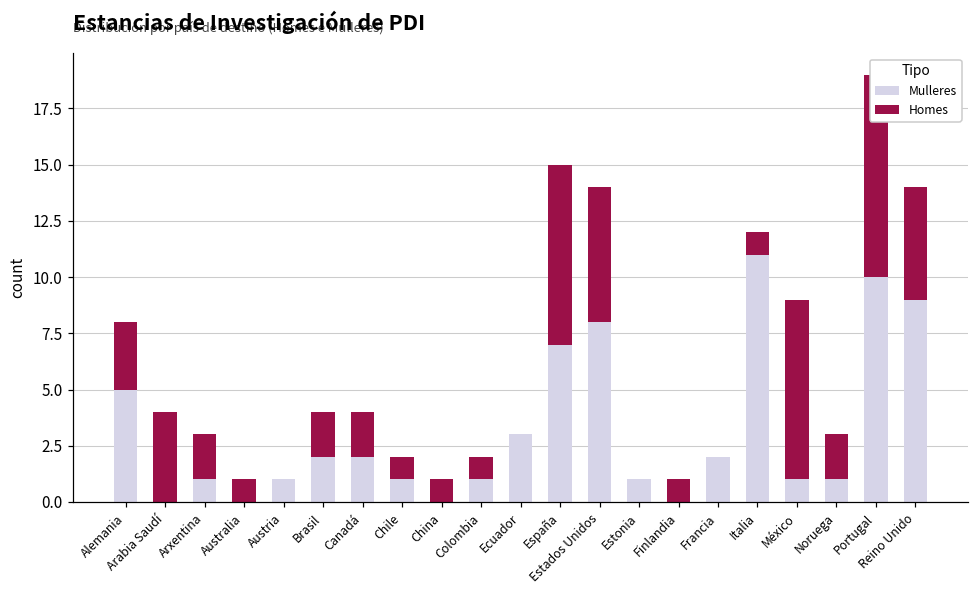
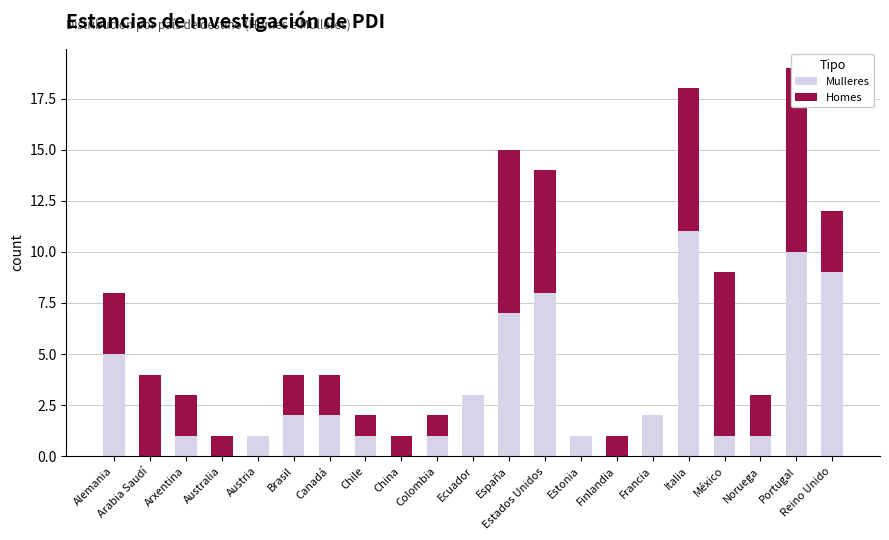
  {
    "Mulleres": {
      "Alemania": 5,
      "Arabia Saudí": 0,
      "Arxentina": 1,
      "Australia": 0,
      "Austria": 1,
      "Brasil": 2,
      "Canadá": 2,
      "Chile": 1,
      "China": 0,
      "Colombia": 1,
      "Ecuador": 3,
      "España": 7,
      "Estados Unidos": 8,
      "Estonia": 1,
      "Finlandia": 0,
      "Francia": 2,
      "Italia": 11,
      "México": 1,
      "Noruega": 1,
      "Portugal": 10,
      "Reino Unido": 9
    },
    "Homes": {
      "Alemania": 3,
      "Arabia Saudí": 4,
      "Arxentina": 2,
      "Australia": 1,
      "Austria": 0,
      "Brasil": 2,
      "Canadá": 2,
      "Chile": 1,
      "China": 1,
      "Colombia": 1,
      "Ecuador": 0,
      "España": 8,
      "Estados Unidos": 6,
      "Estonia": 0,
      "Finlandia": 1,
      "Francia": 0,
-     "Italia": 1,
+     "Italia": 7,
      "México": 8,
      "Noruega": 2,
-     "Reino Unido": 5
+     "Reino Unido": 3
    }
  }
